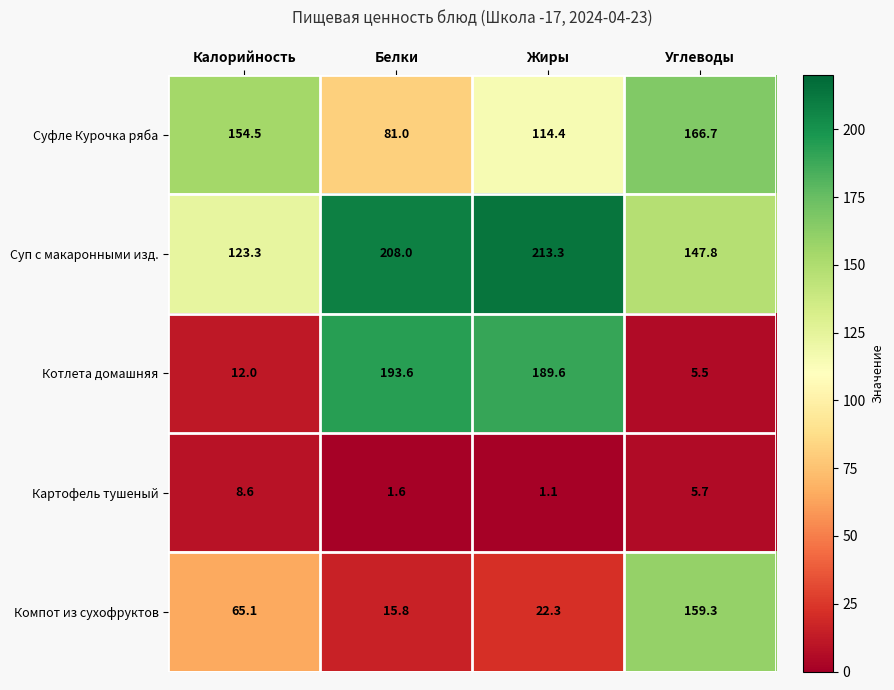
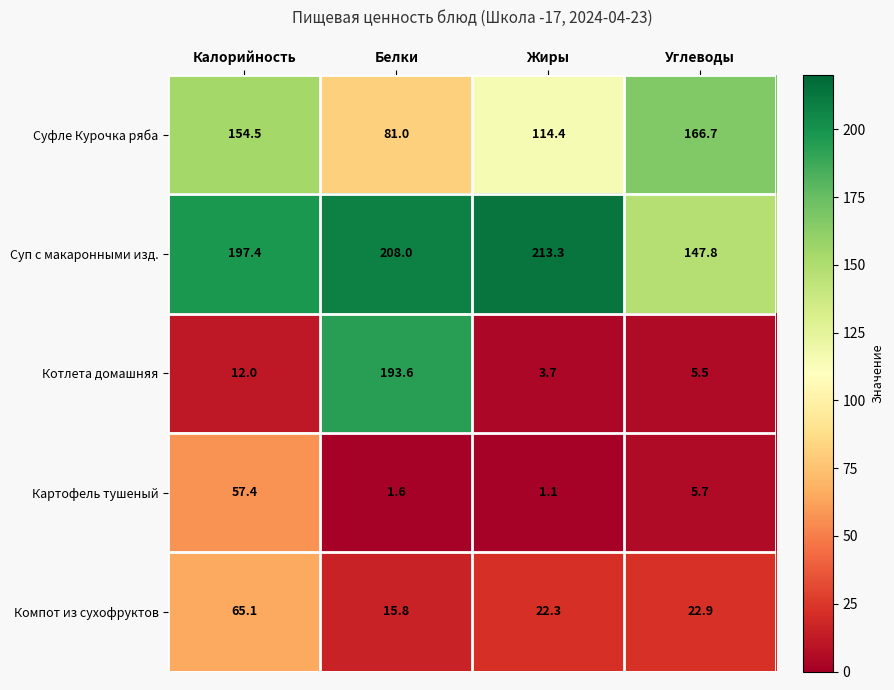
  {
    "Суфле Курочка ряба": {
      "Калорийность": 154.5,
      "Белки": 81.0,
      "Жиры": 114.4,
      "Углеводы": 166.7
    },
    "Суп с макаронными изд.": {
-     "Калорийность": 123.3,
+     "Калорийность": 197.4,
      "Белки": 208.0,
      "Жиры": 213.3,
      "Углеводы": 147.8
    },
    "Котлета домашняя": {
      "Калорийность": 12.0,
      "Белки": 193.6,
-     "Жиры": 189.6,
+     "Жиры": 3.7,
      "Углеводы": 5.5
    },
    "Картофель тушеный": {
-     "Калорийность": 8.6,
+     "Калорийность": 57.4,
      "Белки": 1.6,
      "Жиры": 1.1,
      "Углеводы": 5.7
    },
    "Компот из сухофруктов": {
      "Калорийность": 65.1,
      "Белки": 15.8,
      "Жиры": 22.3,
-     "Углеводы": 159.3
+     "Углеводы": 22.9
    }
  }
